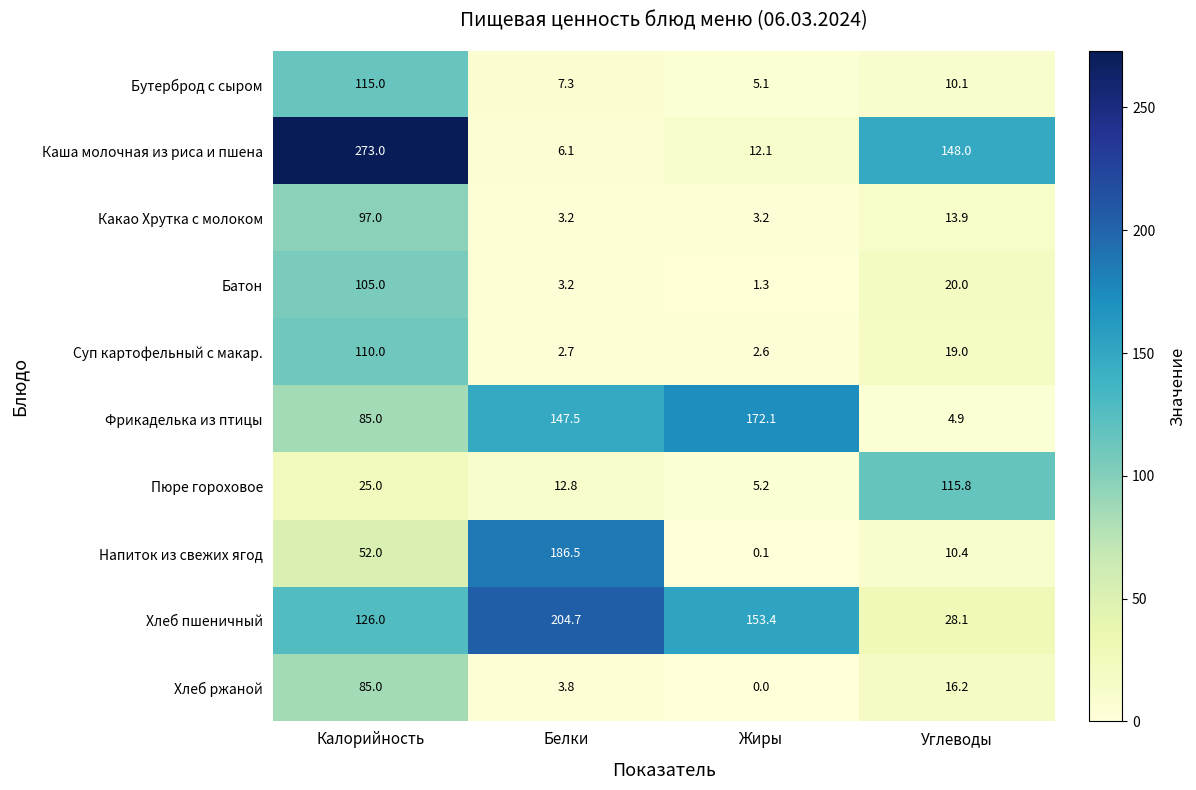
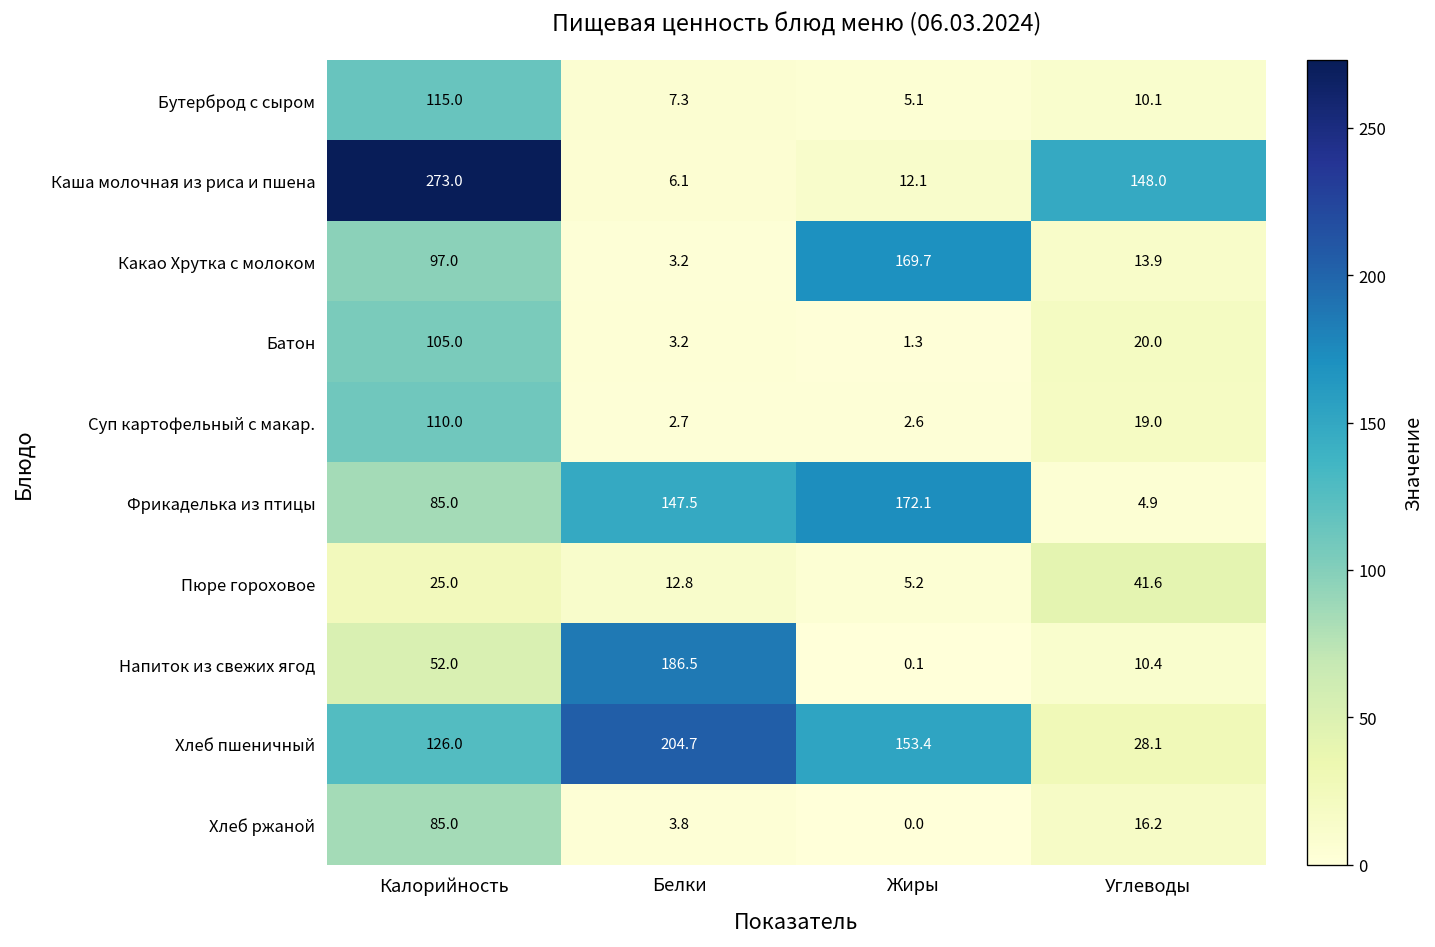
  {
    "Бутерброд с сыром": {
      "Калорийность": 115.0,
      "Белки": 7.3,
      "Жиры": 5.1,
      "Углеводы": 10.1
    },
    "Каша молочная из риса и пшена": {
      "Калорийность": 273.0,
      "Белки": 6.1,
      "Жиры": 12.1,
      "Углеводы": 148.0
    },
    "Какао Хрутка с молоком": {
      "Калорийность": 97.0,
      "Белки": 3.2,
-     "Жиры": 3.2,
+     "Жиры": 169.7,
      "Углеводы": 13.9
    },
    "Батон": {
      "Калорийность": 105.0,
      "Белки": 3.2,
      "Жиры": 1.3,
      "Углеводы": 20.0
    },
    "Суп картофельный с макар.": {
      "Калорийность": 110.0,
      "Белки": 2.7,
      "Жиры": 2.6,
      "Углеводы": 19.0
    },
    "Фрикаделька из птицы": {
      "Калорийность": 85.0,
      "Белки": 147.5,
      "Жиры": 172.1,
      "Углеводы": 4.9
    },
    "Пюре гороховое": {
      "Калорийность": 25.0,
      "Белки": 12.8,
      "Жиры": 5.2,
-     "Углеводы": 115.8
+     "Углеводы": 41.6
    },
    "Напиток из свежих ягод": {
      "Калорийность": 52.0,
      "Белки": 186.5,
      "Жиры": 0.1,
      "Углеводы": 10.4
    },
    "Хлеб пшеничный": {
      "Калорийность": 126.0,
      "Белки": 204.7,
      "Жиры": 153.4,
      "Углеводы": 28.1
    },
    "Хлеб ржаной": {
      "Калорийность": 85.0,
      "Белки": 3.8,
      "Жиры": 0.0,
      "Углеводы": 16.2
    }
  }
